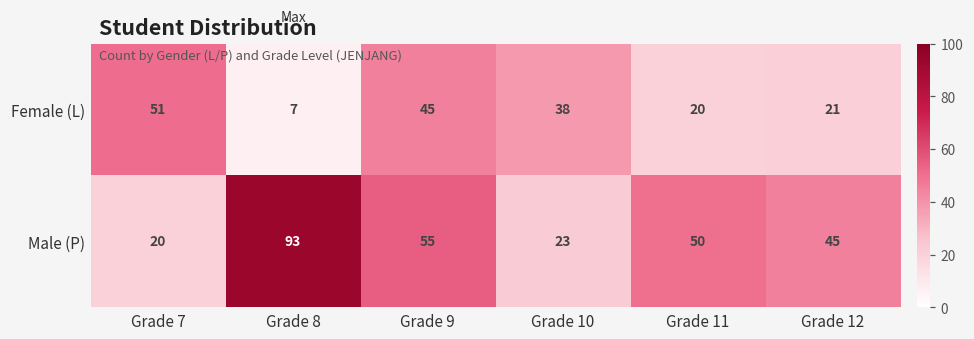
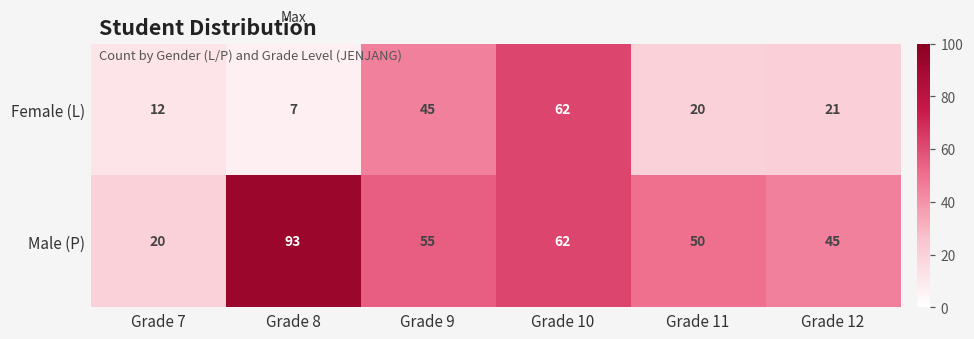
  {
    "Female (L)": {
-     "Grade 7": 51,
+     "Grade 7": 12,
      "Grade 8": 7,
      "Grade 9": 45,
-     "Grade 10": 38,
+     "Grade 10": 62,
      "Grade 11": 20,
      "Grade 12": 21
    },
    "Male (P)": {
      "Grade 7": 20,
      "Grade 8": 93,
      "Grade 9": 55,
-     "Grade 10": 23,
+     "Grade 10": 62,
      "Grade 11": 50,
      "Grade 12": 45
    }
  }
